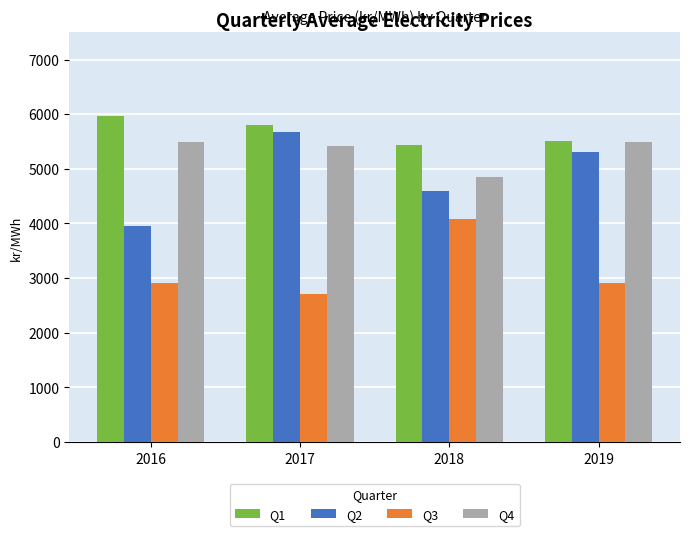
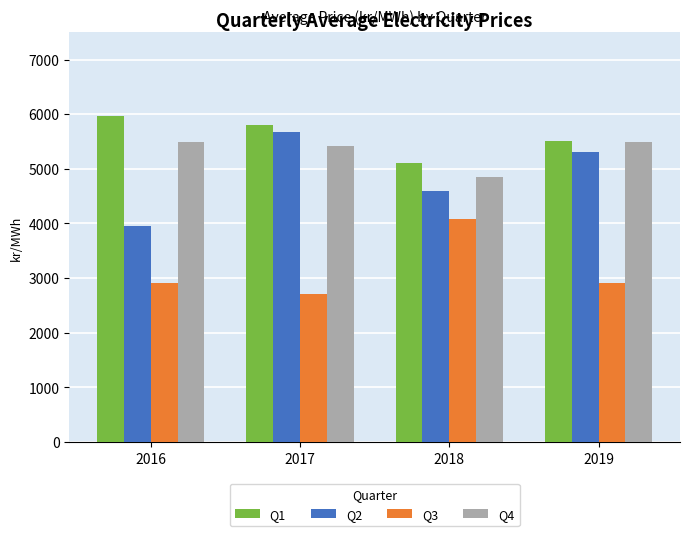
  {
    "Q1": {
      "2016": 6000,
      "2017": 5800,
-     "2018": 5400,
+     "2018": 5100,
      "2019": 5500
    },
    "Q2": {
      "2016": 3900,
      "2017": 5700,
      "2018": 4600,
      "2019": 5300
    },
    "Q3": {
      "2016": 2900,
      "2017": 2700,
      "2018": 4100,
      "2019": 2900
    },
    "Q4": {
      "2016": 5500,
      "2017": 5400,
      "2018": 4900,
      "2019": 5500
    }
  }
